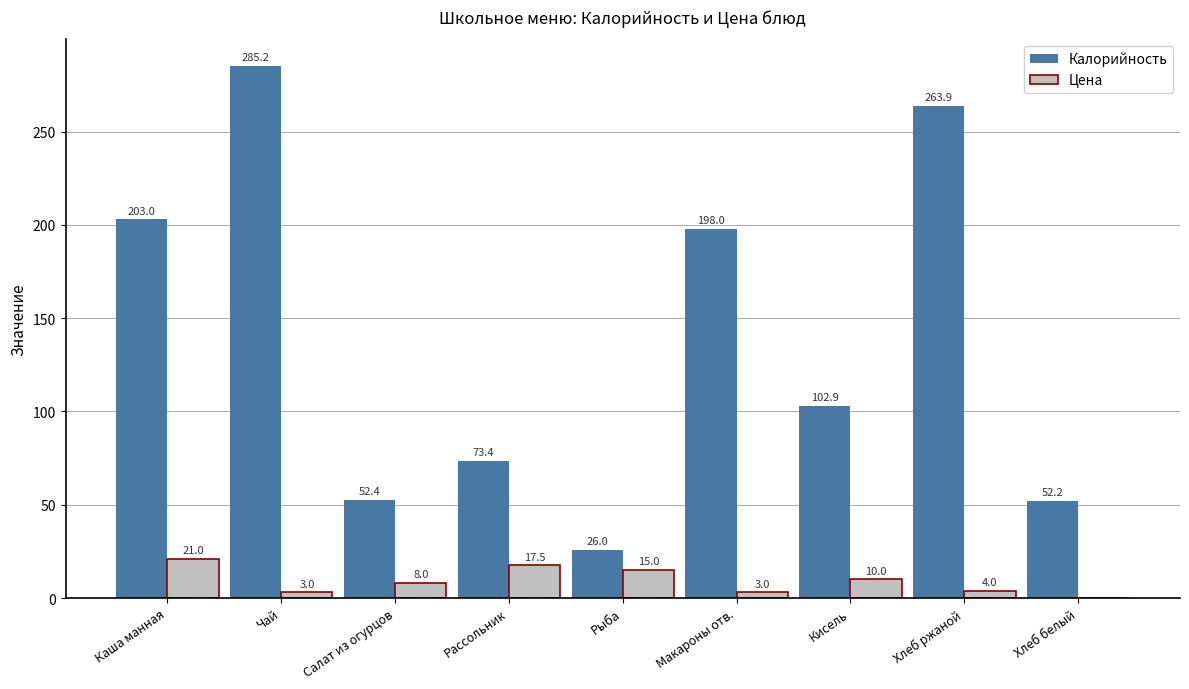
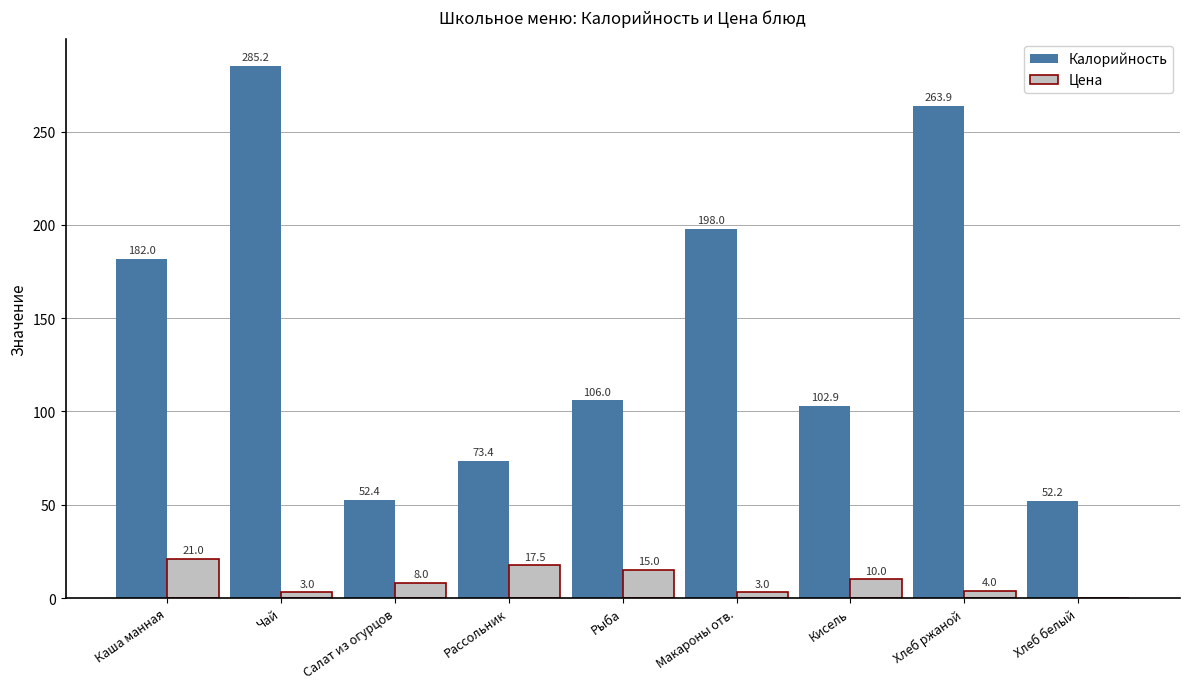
  {
    "Калорийность": {
-     "Каша манная": 203.0,
+     "Каша манная": 182.0,
      "Чай": 285.2,
      "Салат из огурцов": 52.4,
      "Рассольник": 73.4,
-     "Рыба": 26.0,
+     "Рыба": 106.0,
      "Макароны отв.": 198.0,
      "Кисель": 102.9,
      "Хлеб ржаной": 263.9,
      "Хлеб белый": 52.2
    },
    "Цена": {
      "Каша манная": 21.0,
      "Чай": 3.0,
      "Салат из огурцов": 8.0,
      "Рассольник": 17.5,
      "Рыба": 15.0,
      "Макароны отв.": 3.0,
      "Кисель": 10.0,
      "Хлеб ржаной": 4.0
    }
  }
